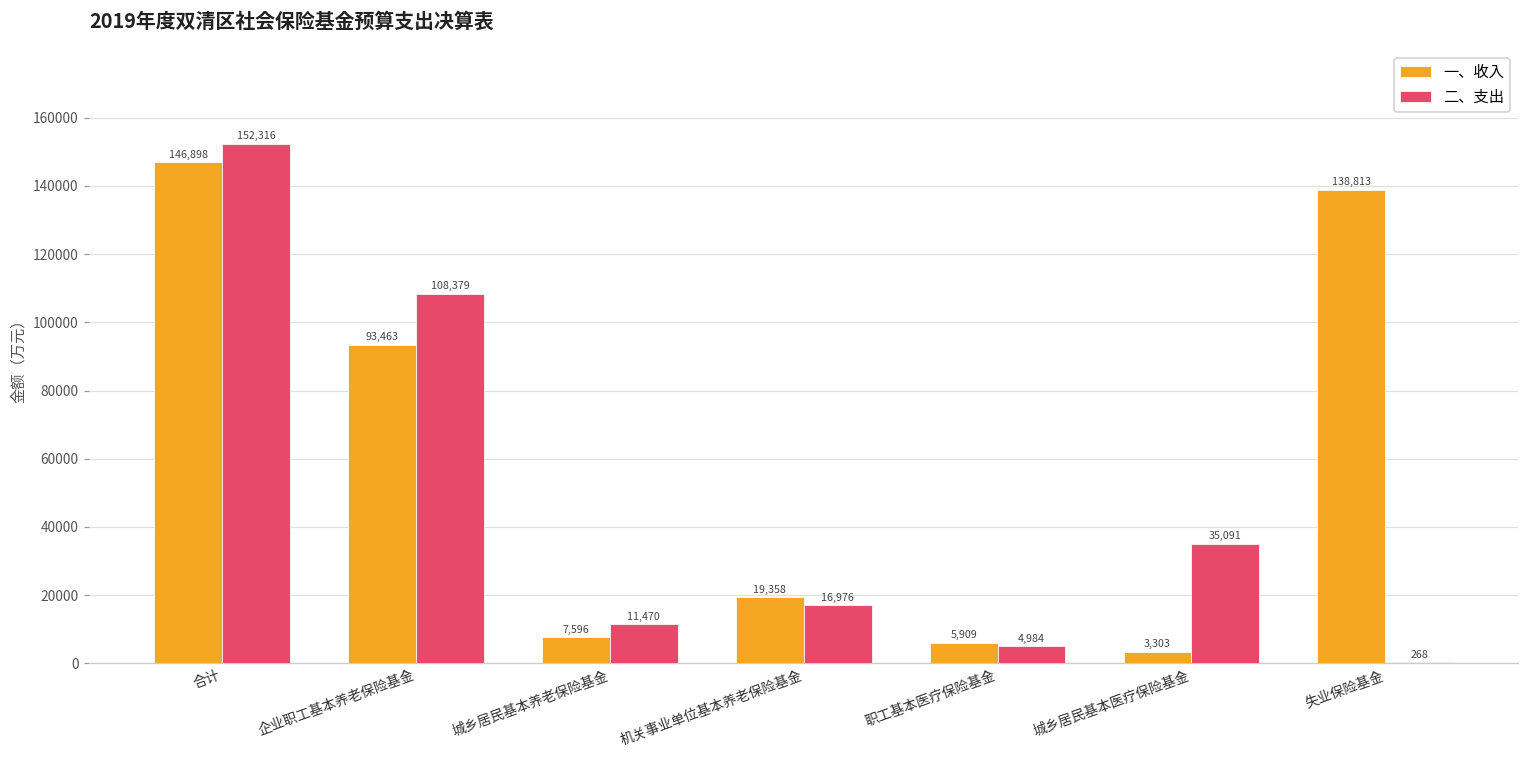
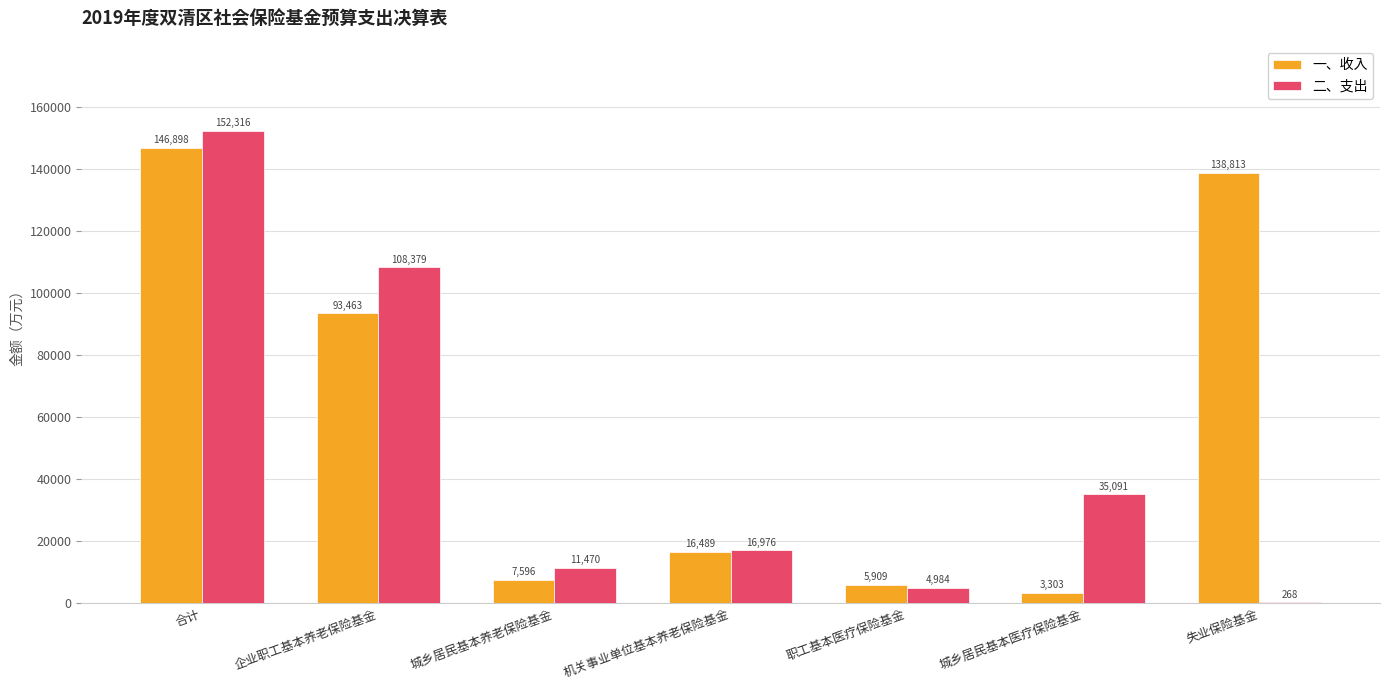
  {
    "一、收入": {
      "合计": "146,898",
      "企业职工基本养老保险基金": "93,463",
      "城乡居民基本养老保险基金": "7,596",
-     "机关事业单位基本养老保险基金": "19,358",
+     "机关事业单位基本养老保险基金": "16,489",
      "职工基本医疗保险基金": "5,909",
      "城乡居民基本医疗保险基金": "3,303",
      "失业保险基金": "138,813"
    },
    "二、支出": {
      "合计": "152,316",
      "企业职工基本养老保险基金": "108,379",
      "城乡居民基本养老保险基金": "11,470",
      "机关事业单位基本养老保险基金": "16,976",
      "职工基本医疗保险基金": "4,984",
      "城乡居民基本医疗保险基金": "35,091",
      "失业保险基金": "268"
    }
  }
